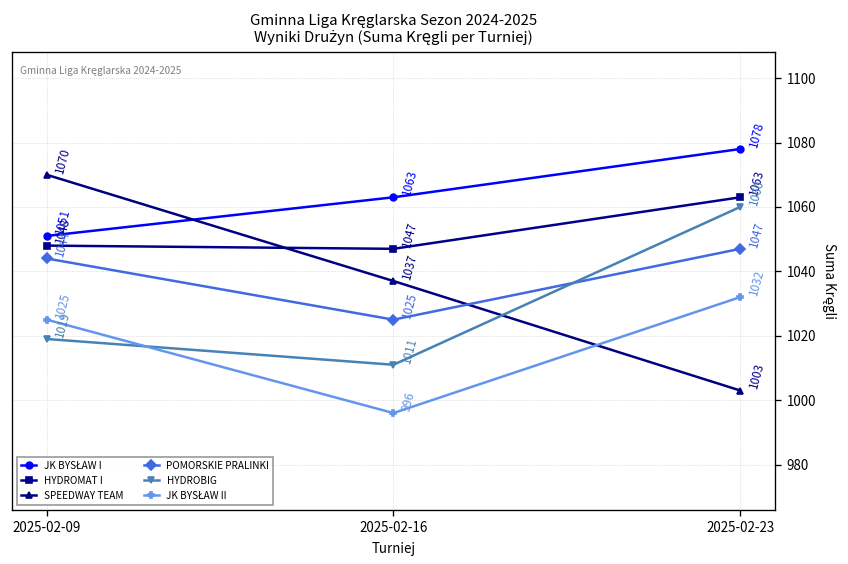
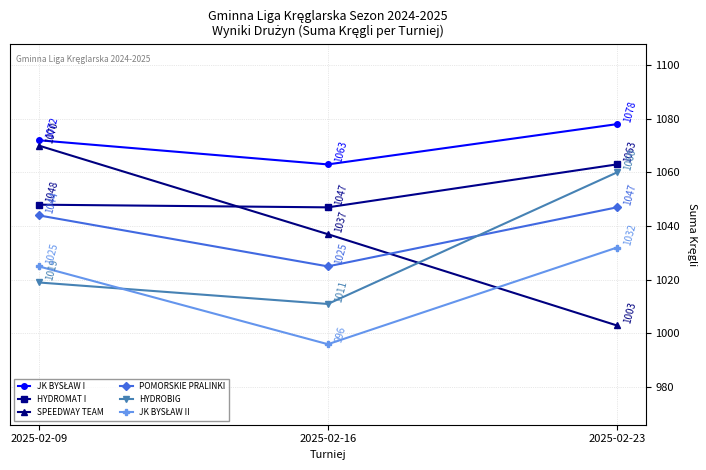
  {
    "JK BYSŁAW I": {
-     "2025-02-09": 1051,
+     "2025-02-09": 1072,
      "2025-02-16": 1063,
      "2025-02-23": 1078
    }
  }
